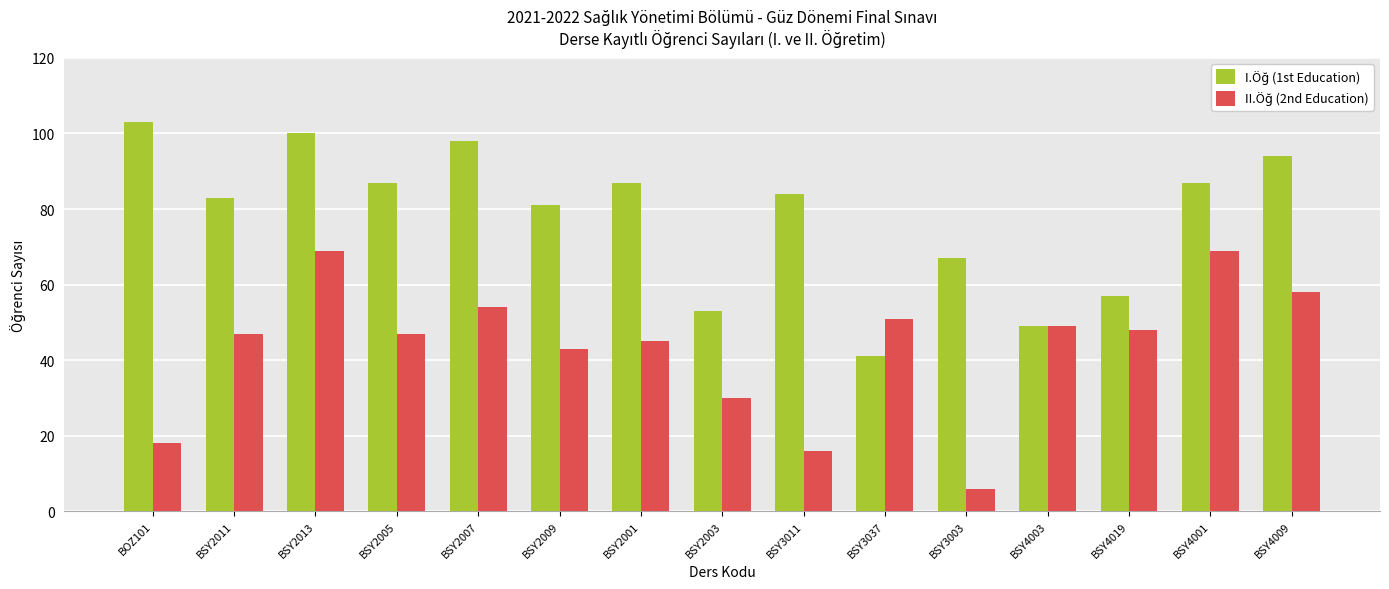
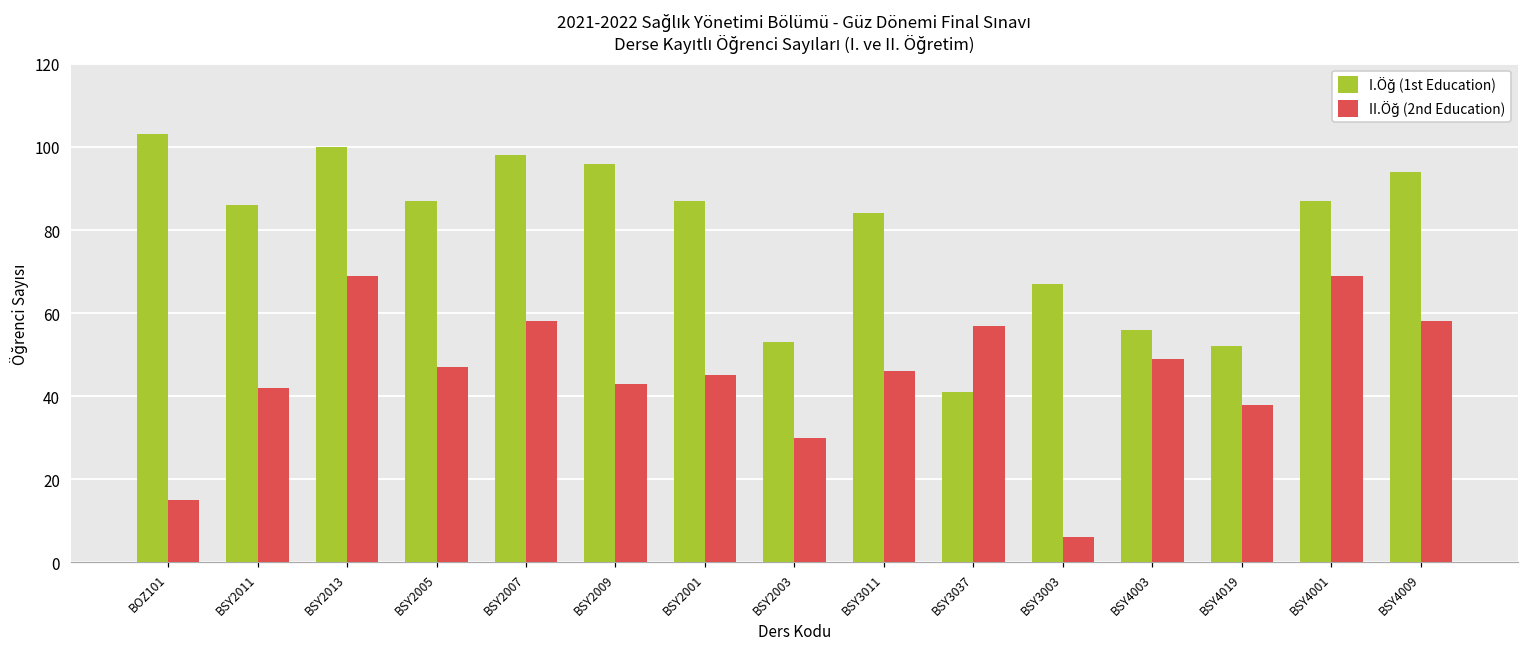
  {
    "I.Öğ (1st Education)": {
      "BOZ101": 103,
-     "BSY2011": 83,
+     "BSY2011": 86,
      "BSY2013": 100,
      "BSY2005": 87,
      "BSY2007": 98,
-     "BSY2009": 81,
+     "BSY2009": 96,
      "BSY2001": 87,
      "BSY2003": 53,
      "BSY3011": 84,
      "BSY3037": 41,
      "BSY3003": 67,
-     "BSY4003": 49,
-     "BSY4019": 57,
+     "BSY4003": 56,
+     "BSY4019": 52,
      "BSY4001": 87,
      "BSY4009": 94
    },
    "II.Öğ (2nd Education)": {
-     "BOZ101": 18,
-     "BSY2011": 47,
+     "BOZ101": 15,
+     "BSY2011": 42,
      "BSY2013": 69,
      "BSY2005": 47,
-     "BSY2007": 54,
+     "BSY2007": 58,
      "BSY2009": 43,
      "BSY2001": 45,
      "BSY2003": 30,
-     "BSY3011": 16,
-     "BSY3037": 51,
+     "BSY3011": 46,
+     "BSY3037": 57,
      "BSY3003": 6,
      "BSY4003": 49,
-     "BSY4019": 48,
+     "BSY4019": 38,
      "BSY4001": 69,
      "BSY4009": 58
    }
  }
